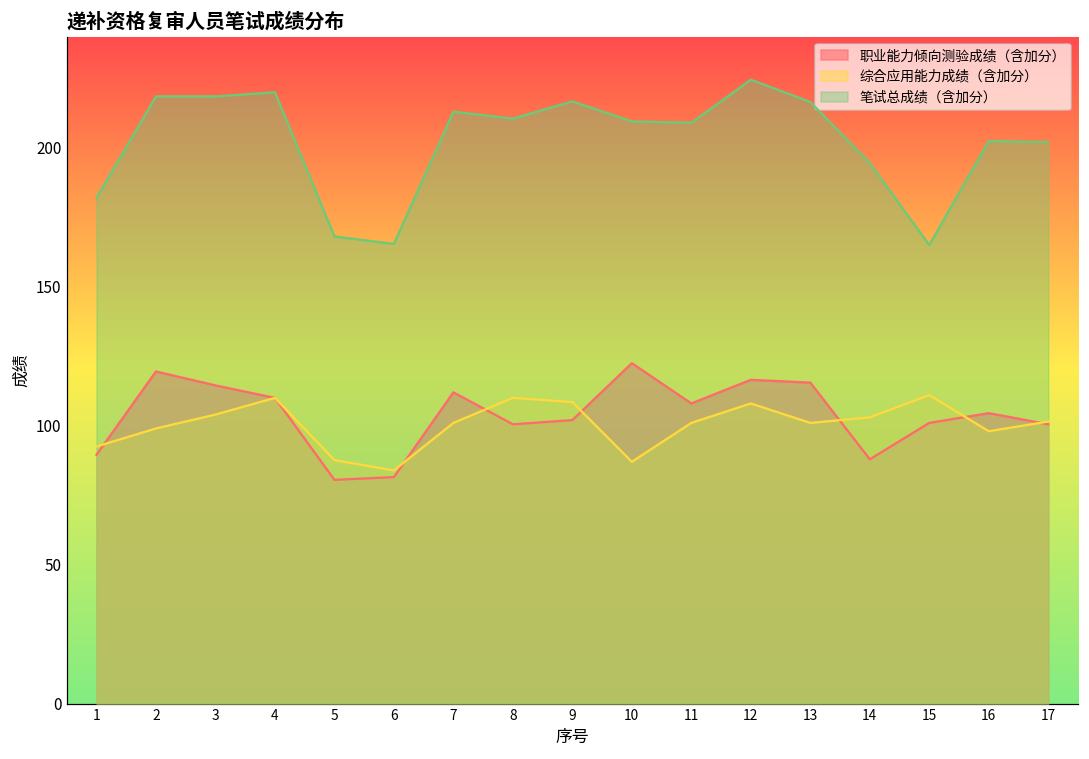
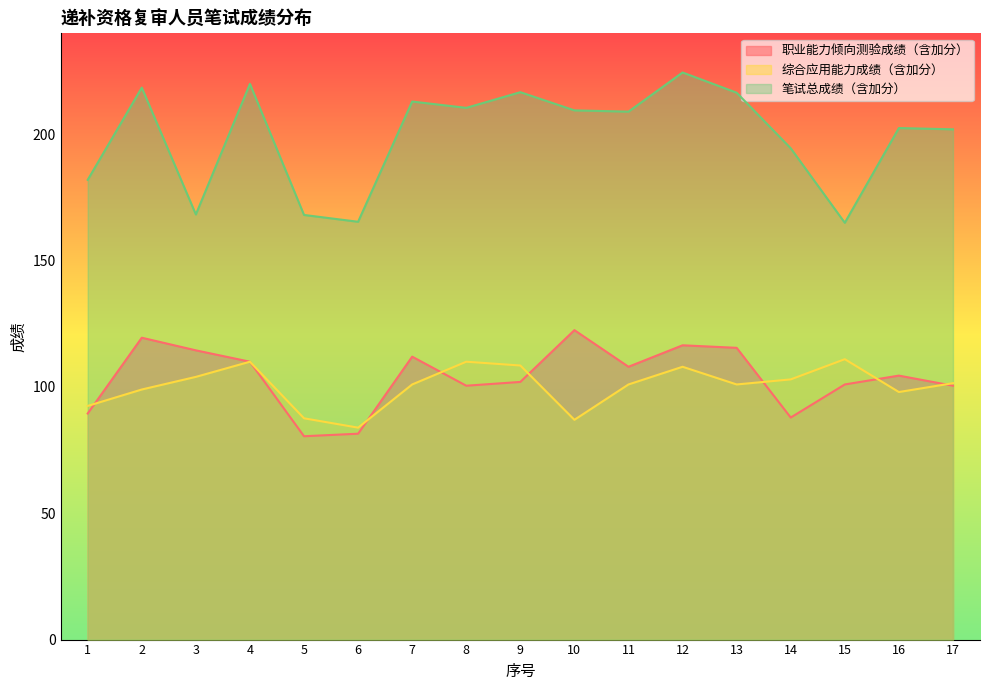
  {
    "职业能力倾向测验成绩（含加分）": {
      "1": 90,
      "2": 120,
      "3": 115,
      "5": 81,
      "6": 82,
      "7": 112,
      "8": 101,
      "9": 102,
      "10": 123,
      "11": 108,
      "12": 117,
      "13": 116,
      "14": 88,
      "15": 101,
      "16": 105
    },
    "综合应用能力成绩（含加分）": {
      "1": 93,
      "2": 99,
      "3": 104,
      "5": 88,
      "6": 84,
      "7": 101,
      "8": 110,
      "9": 109,
      "10": 87,
      "11": 101,
      "12": 108,
      "13": 101,
      "14": 103,
      "15": 111,
      "16": 98
    },
    "笔试总成绩（含加分）": {
      "1": 182,
      "2": 219,
-     "3": 219,
+     "3": 168,
      "4": 220,
      "5": 168,
      "6": 165,
      "7": 213,
      "8": 211,
      "9": 217,
      "10": 210,
      "11": 209,
      "12": 225,
      "13": 217,
      "14": 195,
      "15": 165,
      "16": 203,
      "17": 202
    }
  }
